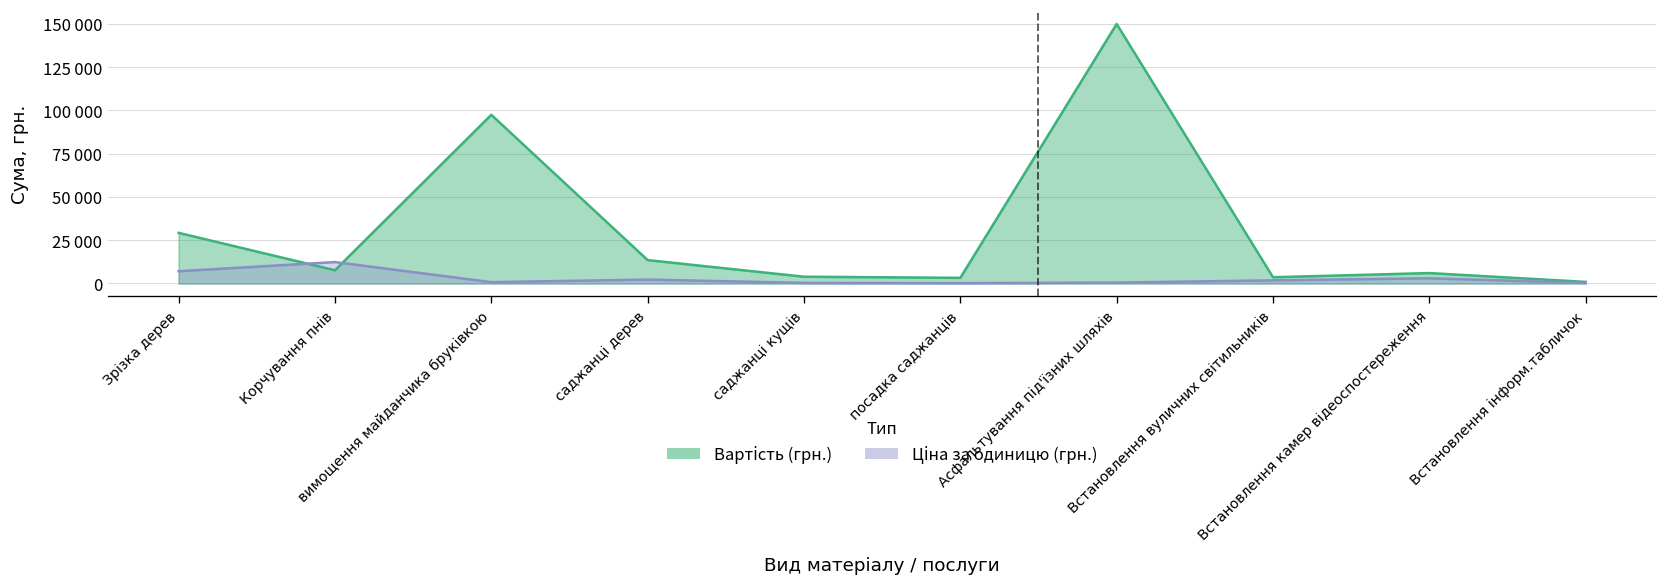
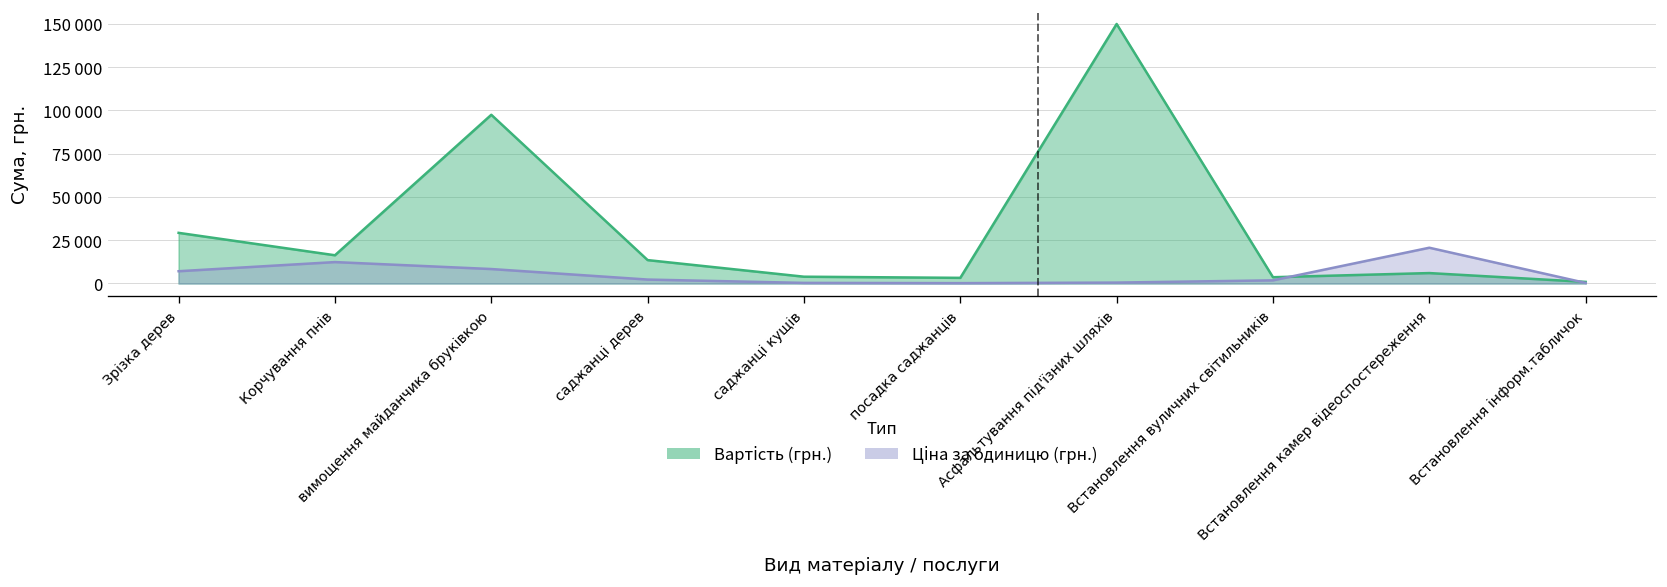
  {
    "Вартість (грн.)": {
      "Зрізка дерев": 29000,
-     "Корчування пнів": 8000,
+     "Корчування пнів": 16000,
      "вимощення майданчика бруківкою": 98000,
      "саджанці дерев": 14000,
      "саджанці кущів": 4000,
      "посадка саджанців": 3000,
      "Асфальтування під'їзних шляхів": 150000,
      "Встановлення камер відеоспостереження": 6000
    },
    "Ціна за одиницю (грн.)": {
      "Зрізка дерев": 7000,
      "Корчування пнів": 12000,
-     "вимощення майданчика бруківкою": 1000,
+     "вимощення майданчика бруківкою": 8000,
      "саджанці дерев": 2000,
      "саджанці кущів": 0,
      "посадка саджанців": 0,
      "Асфальтування під'їзних шляхів": 1000,
-     "Встановлення камер відеоспостереження": 3000
+     "Встановлення камер відеоспостереження": 21000
    }
  }
